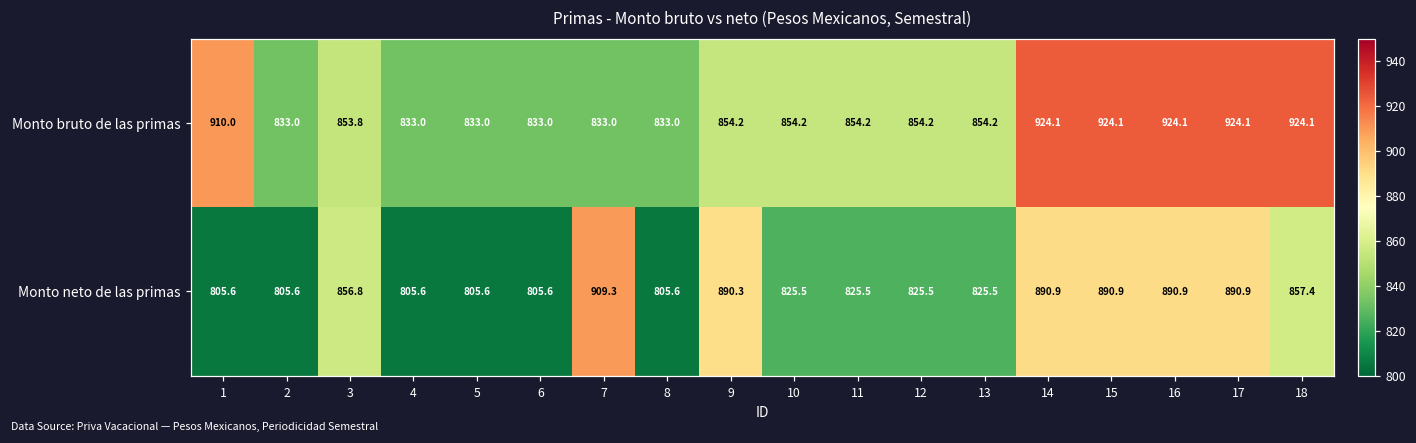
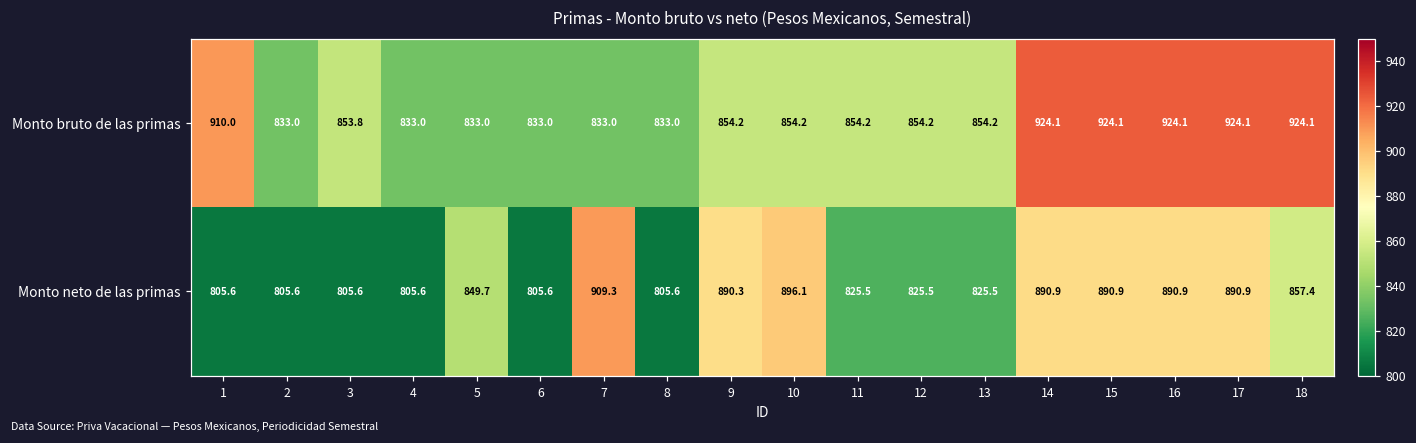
  {
    "Monto bruto de las primas": {
      "1": 910.0,
      "2": 833.0,
      "3": 853.8,
      "4": 833.0,
      "5": 833.0,
      "6": 833.0,
      "7": 833.0,
      "8": 833.0,
      "9": 854.2,
      "10": 854.2,
      "11": 854.2,
      "12": 854.2,
      "13": 854.2,
      "14": 924.1,
      "15": 924.1,
      "16": 924.1,
      "17": 924.1,
      "18": 924.1
    },
    "Monto neto de las primas": {
      "1": 805.6,
      "2": 805.6,
-     "3": 856.8,
+     "3": 805.6,
      "4": 805.6,
-     "5": 805.6,
+     "5": 849.7,
      "6": 805.6,
      "7": 909.3,
      "8": 805.6,
      "9": 890.3,
-     "10": 825.5,
+     "10": 896.1,
      "11": 825.5,
      "12": 825.5,
      "13": 825.5,
      "14": 890.9,
      "15": 890.9,
      "16": 890.9,
      "17": 890.9,
      "18": 857.4
    }
  }
